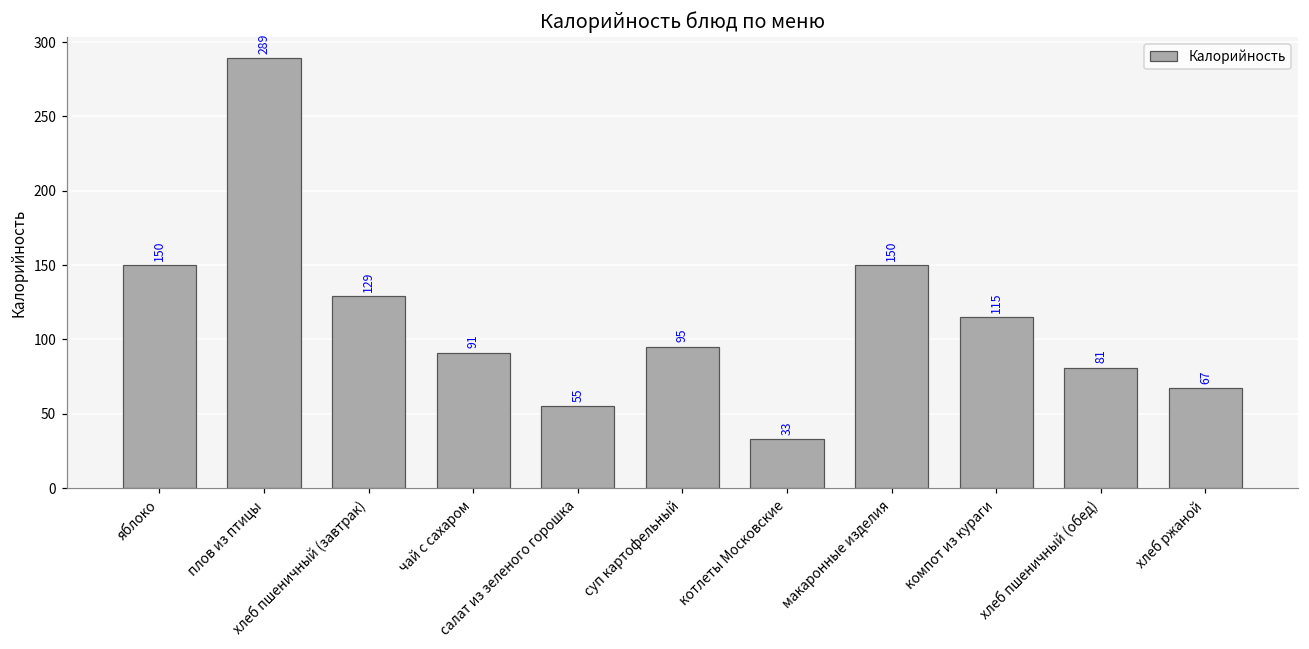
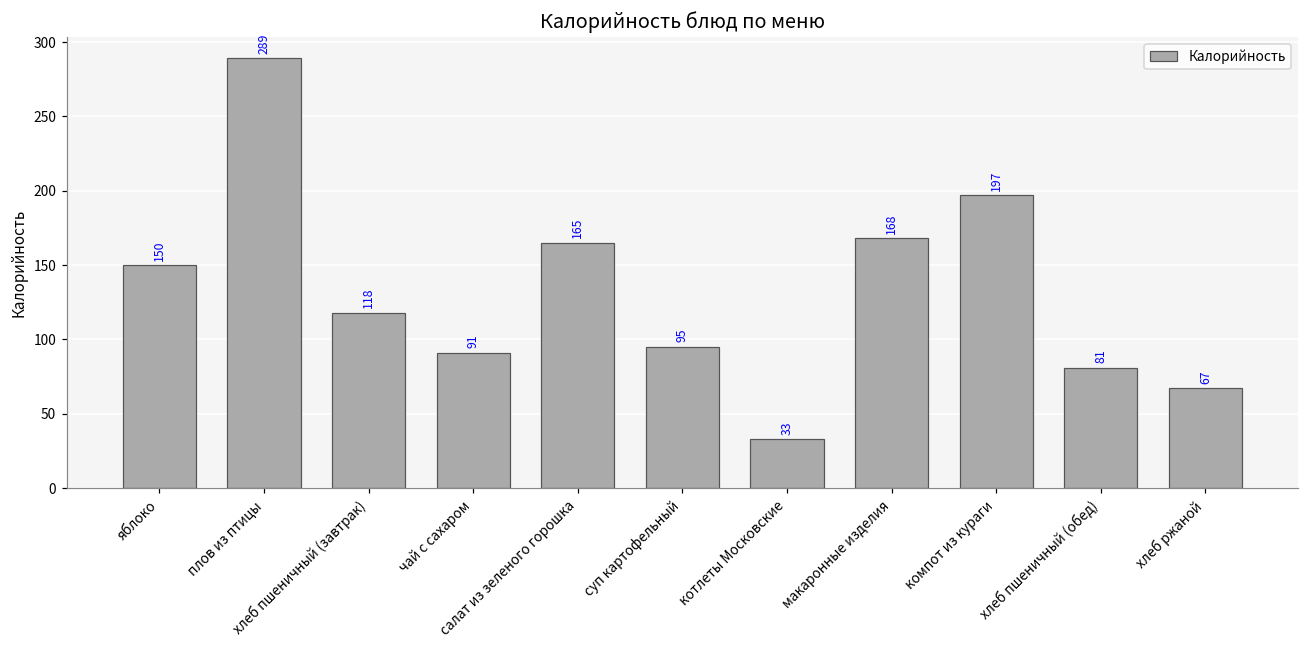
  {
    "яблоко": 150,
    "плов из птицы": 289,
-   "хлеб пшеничный (завтрак)": 129,
+   "хлеб пшеничный (завтрак)": 118,
    "чай с сахаром": 91,
-   "салат из зеленого горошка": 55,
+   "салат из зеленого горошка": 165,
    "суп картофельный": 95,
    "котлеты Московские": 33,
-   "макаронные изделия": 150,
-   "компот из кураги": 115,
+   "макаронные изделия": 168,
+   "компот из кураги": 197,
    "хлеб пшеничный (обед)": 81,
    "хлеб ржаной": 67
  }
